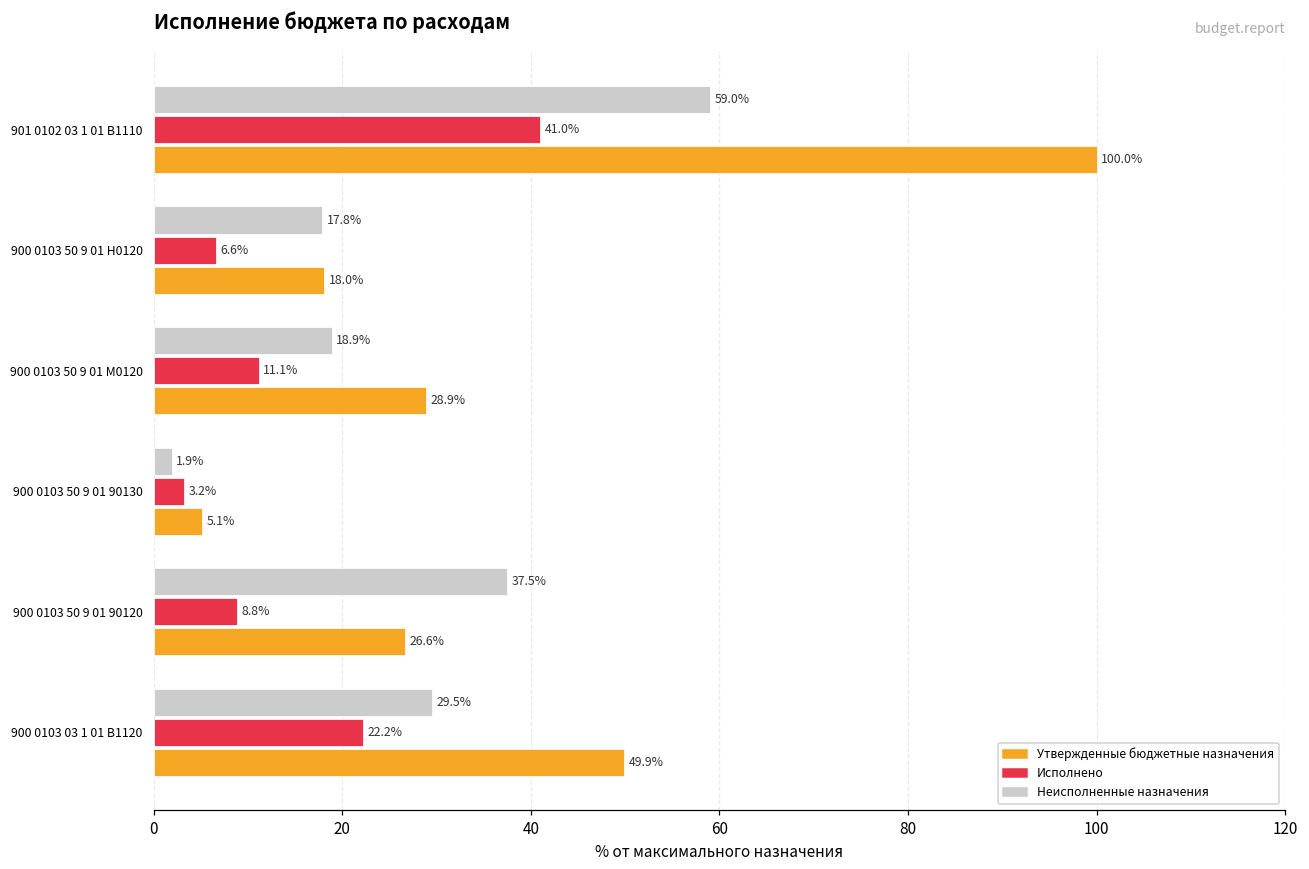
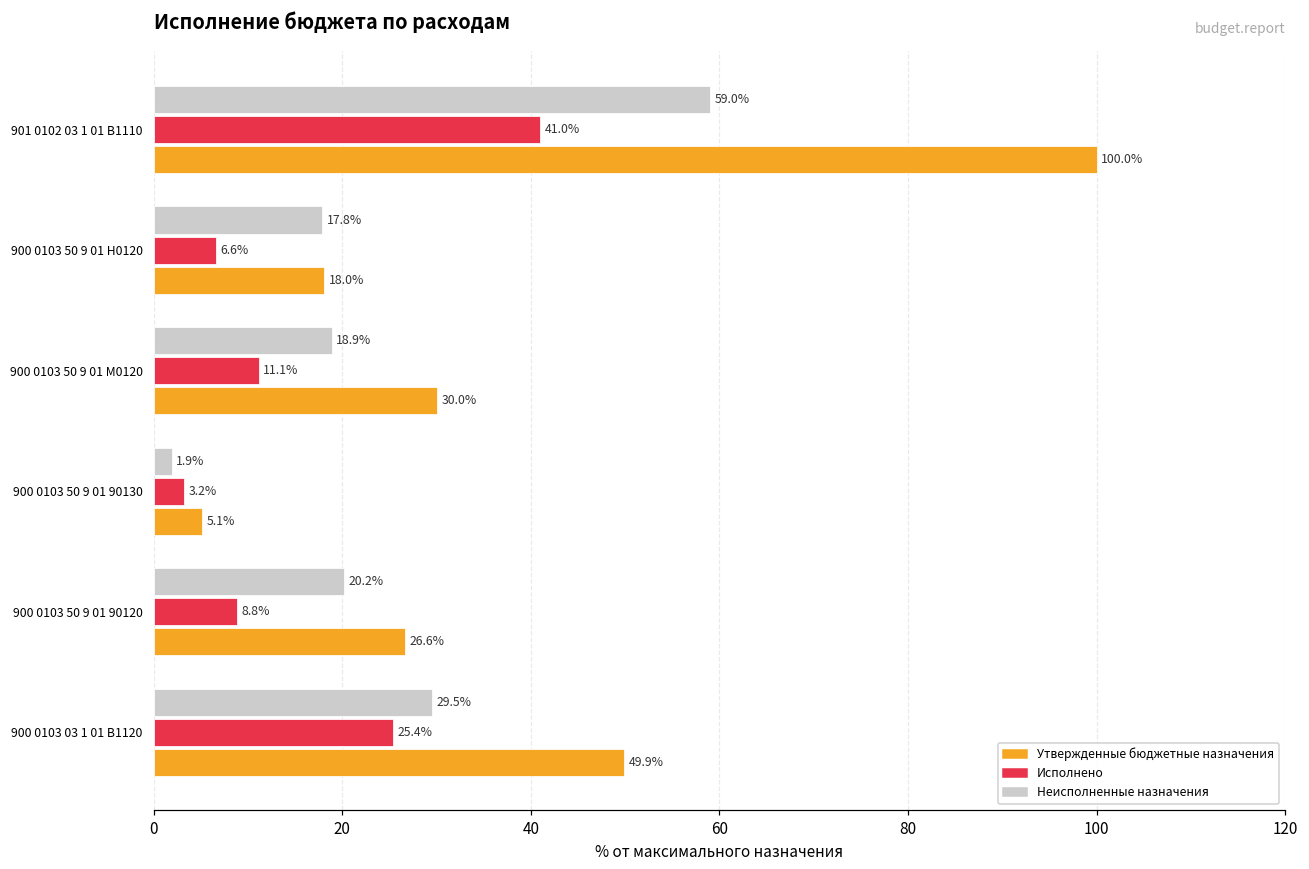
  {
    "Утвержденные бюджетные назначения": {
      "901 0102 03 1 01 В1110": "100.0%",
      "900 0103 50 9 01 Н0120": "18.0%",
-     "900 0103 50 9 01 М0120": "28.9%",
+     "900 0103 50 9 01 М0120": "30.0%",
      "900 0103 50 9 01 90130": "5.1%",
      "900 0103 50 9 01 90120": "26.6%",
      "900 0103 03 1 01 В1120": "49.9%"
    },
    "Исполнено": {
      "901 0102 03 1 01 В1110": "41.0%",
      "900 0103 50 9 01 Н0120": "6.6%",
      "900 0103 50 9 01 М0120": "11.1%",
      "900 0103 50 9 01 90130": "3.2%",
      "900 0103 50 9 01 90120": "8.8%",
-     "900 0103 03 1 01 В1120": "22.2%"
+     "900 0103 03 1 01 В1120": "25.4%"
    },
    "Неисполненные назначения": {
      "901 0102 03 1 01 В1110": "59.0%",
      "900 0103 50 9 01 Н0120": "17.8%",
      "900 0103 50 9 01 М0120": "18.9%",
      "900 0103 50 9 01 90130": "1.9%",
-     "900 0103 50 9 01 90120": "37.5%",
+     "900 0103 50 9 01 90120": "20.2%",
      "900 0103 03 1 01 В1120": "29.5%"
    }
  }
